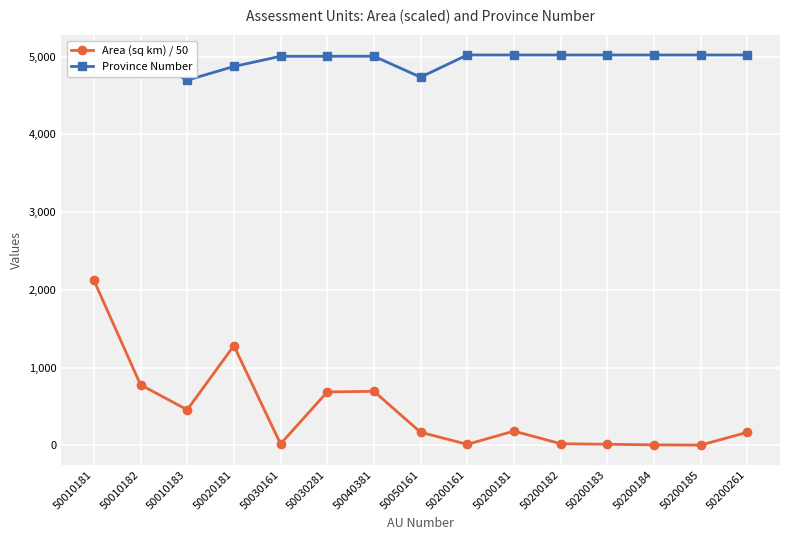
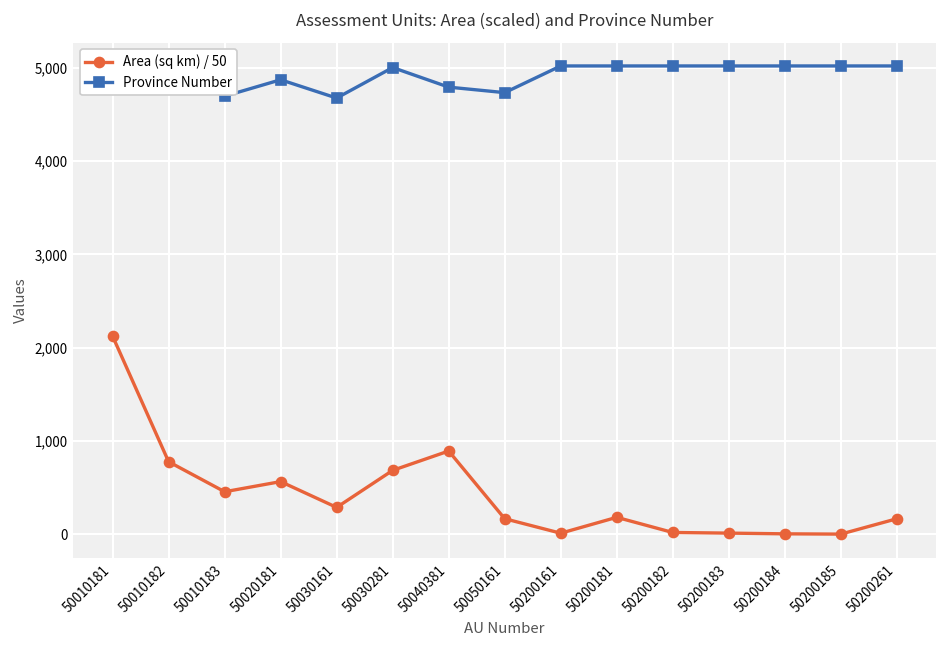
  {
    "Area (sq km) / 50": {
      "50010181": "2,100",
      "50010182": "800",
      "50010183": "500",
-     "50020181": "1,300",
-     "50030161": "0",
+     "50020181": "600",
+     "50030161": "300",
      "50030281": "700",
-     "50040381": "700",
+     "50040381": "900",
      "50050161": "200",
      "50200161": "0",
      "50200181": "200",
      "50200182": "0",
      "50200183": "0",
      "50200184": "0",
      "50200185": "0",
      "50200261": "200"
    },
    "Province Number": {
      "50010183": "4,700",
      "50020181": "4,900",
-     "50030161": "5,000",
+     "50030161": "4,700",
      "50030281": "5,000",
-     "50040381": "5,000",
+     "50040381": "4,800",
      "50050161": "4,700",
      "50200161": "5,000",
      "50200181": "5,000",
      "50200182": "5,000",
      "50200183": "5,000",
      "50200184": "5,000",
      "50200185": "5,000",
      "50200261": "5,000"
    }
  }
